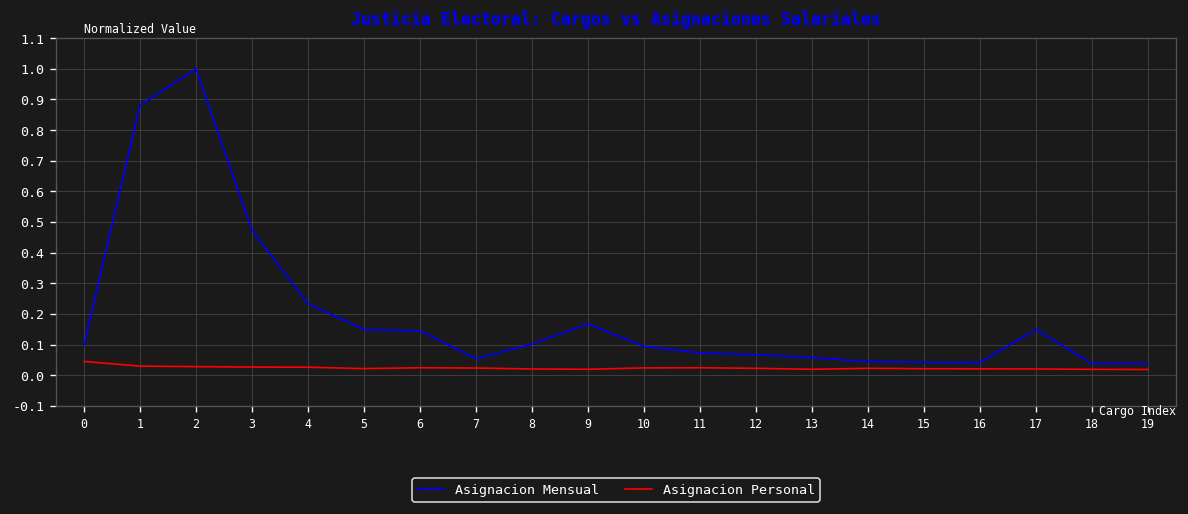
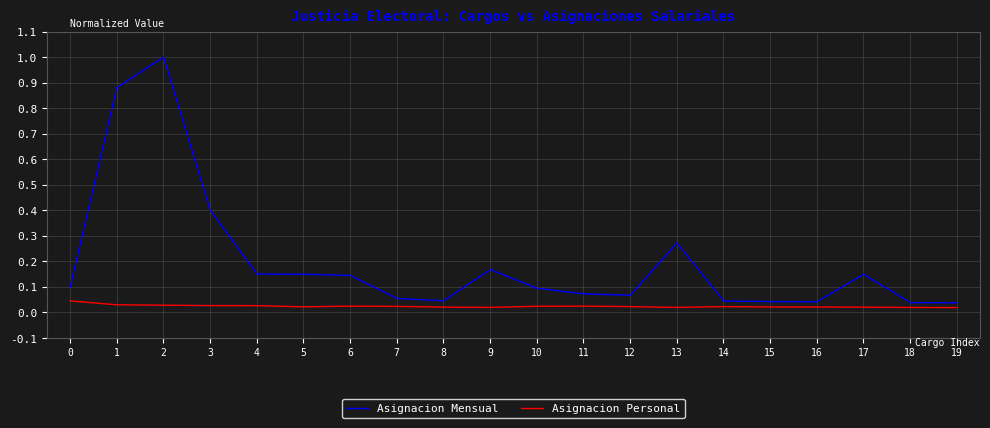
  {
    "Asignacion Mensual": {
      "0": 0.10,
      "1": 0.88,
      "2": 1.00,
-     "3": 0.47,
-     "4": 0.23,
+     "3": 0.40,
+     "4": 0.15,
      "5": 0.15,
      "6": 0.14,
      "7": 0.05,
-     "8": 0.10,
+     "8": 0.05,
      "9": 0.17,
      "10": 0.09,
      "11": 0.07,
      "12": 0.07,
-     "13": 0.06,
+     "13": 0.27,
      "14": 0.04,
      "15": 0.04,
      "16": 0.04,
      "17": 0.15,
      "18": 0.04,
      "19": 0.04
    },
    "Asignacion Personal": {
      "0": 0.04,
      "1": 0.03,
      "2": 0.03,
      "3": 0.03,
      "4": 0.03,
      "5": 0.02,
      "6": 0.02,
      "7": 0.02,
      "8": 0.02,
      "9": 0.02,
      "10": 0.02,
      "11": 0.02,
      "12": 0.02,
      "13": 0.02,
      "14": 0.02,
      "15": 0.02,
      "16": 0.02,
      "17": 0.02,
      "18": 0.02,
      "19": 0.02
    }
  }
